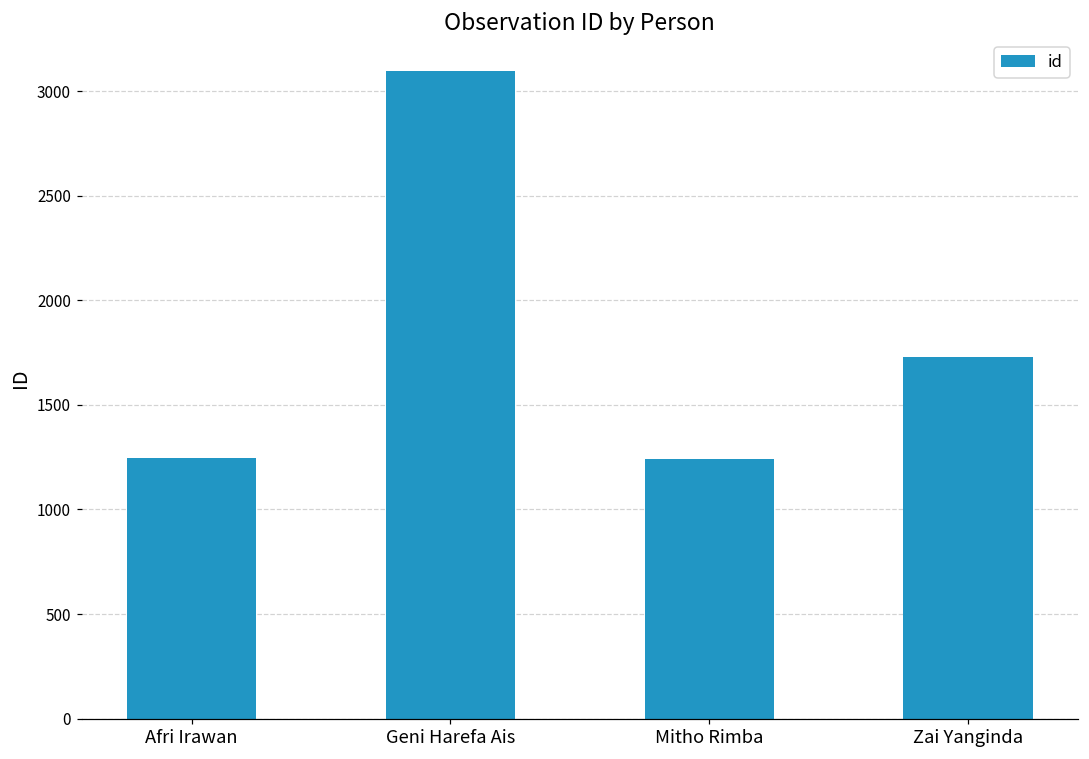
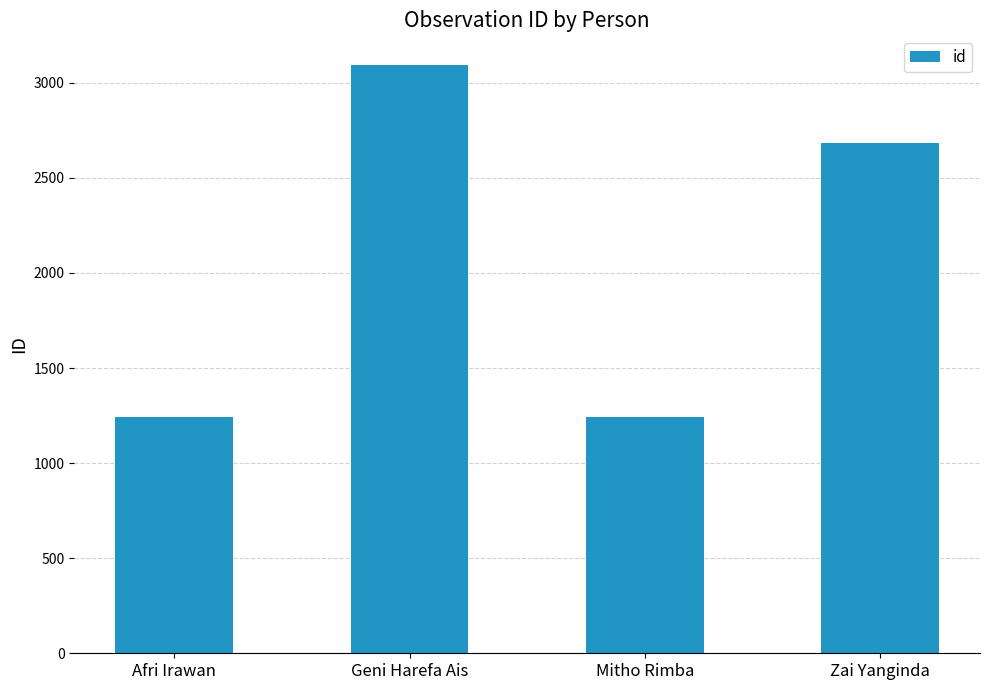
  {
    "Afri Irawan": 1240,
    "Geni Harefa Ais": 3100,
    "Mitho Rimba": 1240,
-   "Zai Yanginda": 1730
+   "Zai Yanginda": 2680
  }
